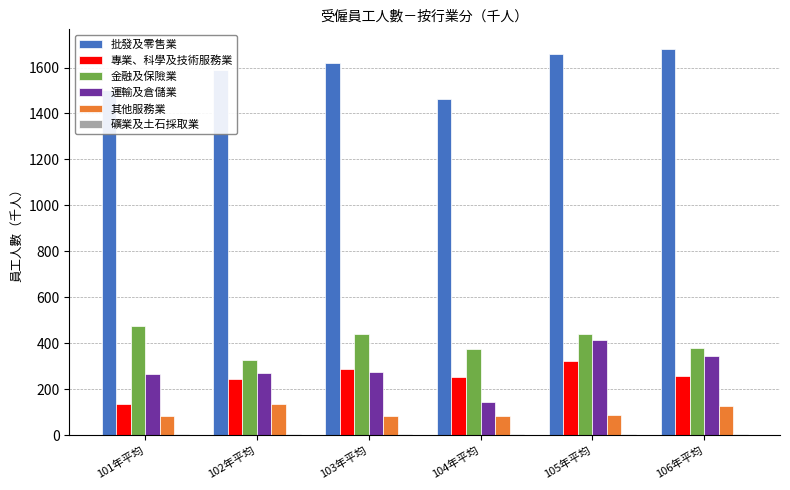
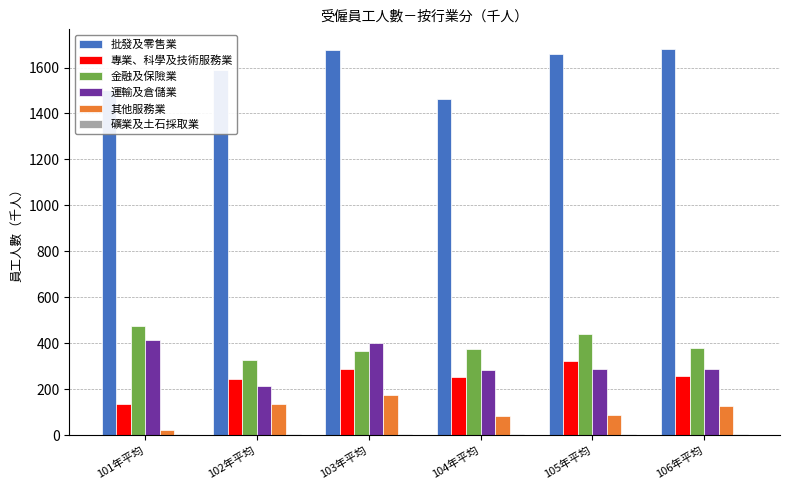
  {
    "批發及零售業": {
-     "103年平均": 1620,
+     "103年平均": 1680,
      "104年平均": 1460,
      "105年平均": 1660,
      "106年平均": 1680
    },
    "專業、科學及技術服務業": {
      "101年平均": 140,
      "102年平均": 240,
      "103年平均": 290,
      "104年平均": 250,
      "105年平均": 320,
      "106年平均": 260
    },
    "金融及保險業": {
      "101年平均": 470,
      "102年平均": 330,
-     "103年平均": 440,
+     "103年平均": 370,
      "104年平均": 380,
      "105年平均": 440,
      "106年平均": 380
    },
    "運輸及倉儲業": {
-     "101年平均": 270,
-     "102年平均": 270,
-     "103年平均": 280,
-     "104年平均": 150,
-     "105年平均": 420,
-     "106年平均": 350
+     "101年平均": 420,
+     "102年平均": 210,
+     "103年平均": 400,
+     "104年平均": 280,
+     "105年平均": 290,
+     "106年平均": 290
    },
    "其他服務業": {
-     "101年平均": 80,
+     "101年平均": 30,
      "102年平均": 140,
-     "103年平均": 90,
+     "103年平均": 180,
      "104年平均": 90,
      "105年平均": 90,
      "106年平均": 130
    }
  }
